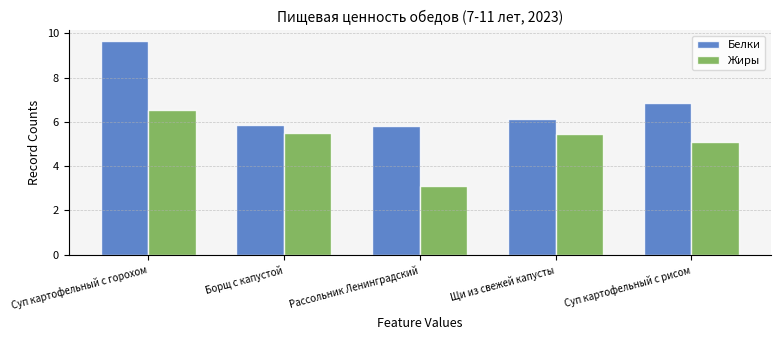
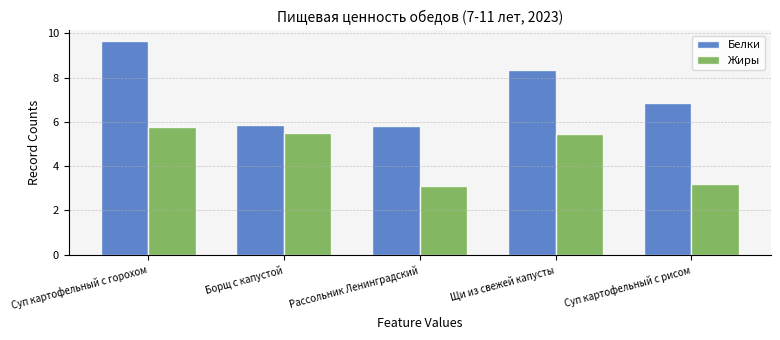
  {
    "Белки": {
      "Суп картофельный с горохом": 9.6,
      "Борщ с капустой": 5.9,
      "Рассольник Ленинградский": 5.8,
-     "Щи из свежей капусты": 6.1,
+     "Щи из свежей капусты": 8.4,
      "Суп картофельный с рисом": 6.9
    },
    "Жиры": {
-     "Суп картофельный с горохом": 6.5,
+     "Суп картофельный с горохом": 5.8,
      "Борщ с капустой": 5.5,
      "Рассольник Ленинградский": 3.1,
      "Щи из свежей капусты": 5.5,
-     "Суп картофельный с рисом": 5.1
+     "Суп картофельный с рисом": 3.2
    }
  }
